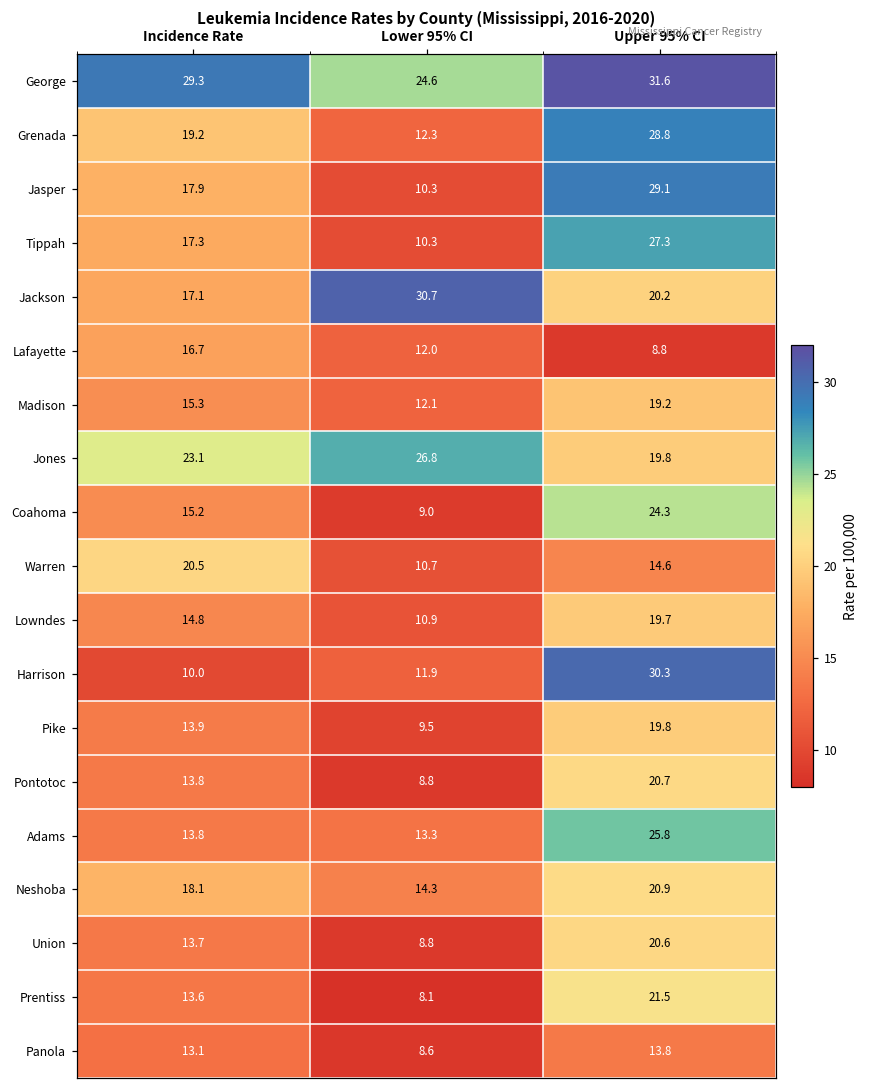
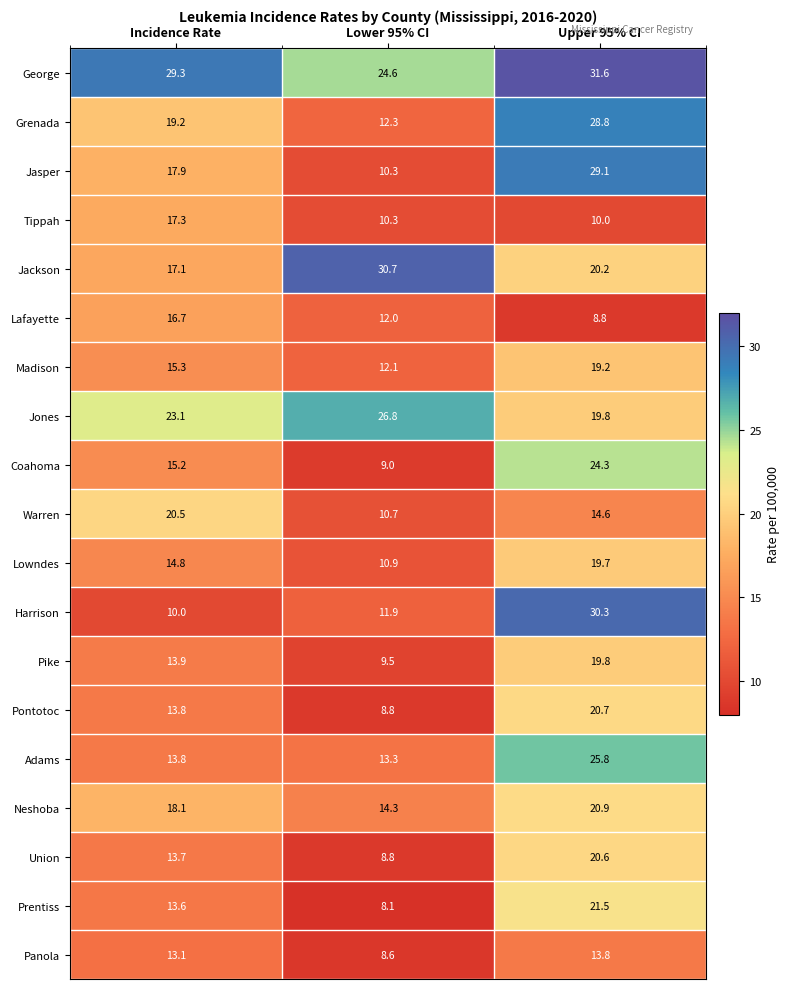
  {
    "George": {
      "Incidence Rate": 29.3,
      "Lower 95% CI": 24.6,
      "Upper 95% CI": 31.6
    },
    "Grenada": {
      "Incidence Rate": 19.2,
      "Lower 95% CI": 12.3,
      "Upper 95% CI": 28.8
    },
    "Jasper": {
      "Incidence Rate": 17.9,
      "Lower 95% CI": 10.3,
      "Upper 95% CI": 29.1
    },
    "Tippah": {
      "Incidence Rate": 17.3,
      "Lower 95% CI": 10.3,
-     "Upper 95% CI": 27.3
+     "Upper 95% CI": 10.0
    },
    "Jackson": {
      "Incidence Rate": 17.1,
      "Lower 95% CI": 30.7,
      "Upper 95% CI": 20.2
    },
    "Lafayette": {
      "Incidence Rate": 16.7,
      "Lower 95% CI": 12.0,
      "Upper 95% CI": 8.8
    },
    "Madison": {
      "Incidence Rate": 15.3,
      "Lower 95% CI": 12.1,
      "Upper 95% CI": 19.2
    },
    "Jones": {
      "Incidence Rate": 23.1,
      "Lower 95% CI": 26.8,
      "Upper 95% CI": 19.8
    },
    "Coahoma": {
      "Incidence Rate": 15.2,
      "Lower 95% CI": 9.0,
      "Upper 95% CI": 24.3
    },
    "Warren": {
      "Incidence Rate": 20.5,
      "Lower 95% CI": 10.7,
      "Upper 95% CI": 14.6
    },
    "Lowndes": {
      "Incidence Rate": 14.8,
      "Lower 95% CI": 10.9,
      "Upper 95% CI": 19.7
    },
    "Harrison": {
      "Incidence Rate": 10.0,
      "Lower 95% CI": 11.9,
      "Upper 95% CI": 30.3
    },
    "Pike": {
      "Incidence Rate": 13.9,
      "Lower 95% CI": 9.5,
      "Upper 95% CI": 19.8
    },
    "Pontotoc": {
      "Incidence Rate": 13.8,
      "Lower 95% CI": 8.8,
      "Upper 95% CI": 20.7
    },
    "Adams": {
      "Incidence Rate": 13.8,
      "Lower 95% CI": 13.3,
      "Upper 95% CI": 25.8
    },
    "Neshoba": {
      "Incidence Rate": 18.1,
      "Lower 95% CI": 14.3,
      "Upper 95% CI": 20.9
    },
    "Union": {
      "Incidence Rate": 13.7,
      "Lower 95% CI": 8.8,
      "Upper 95% CI": 20.6
    },
    "Prentiss": {
      "Incidence Rate": 13.6,
      "Lower 95% CI": 8.1,
      "Upper 95% CI": 21.5
    },
    "Panola": {
      "Incidence Rate": 13.1,
      "Lower 95% CI": 8.6,
      "Upper 95% CI": 13.8
    }
  }
